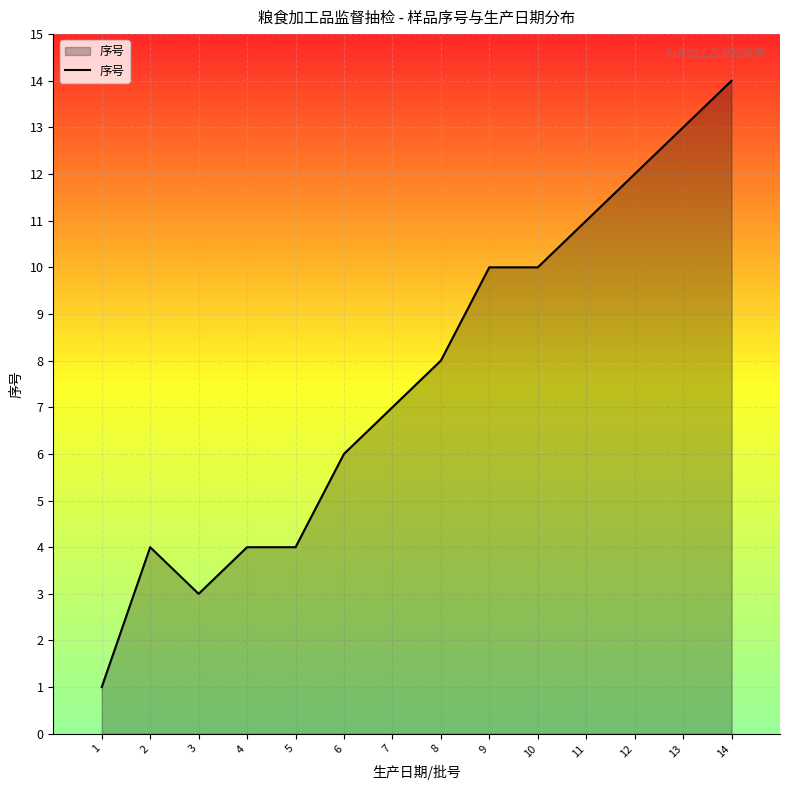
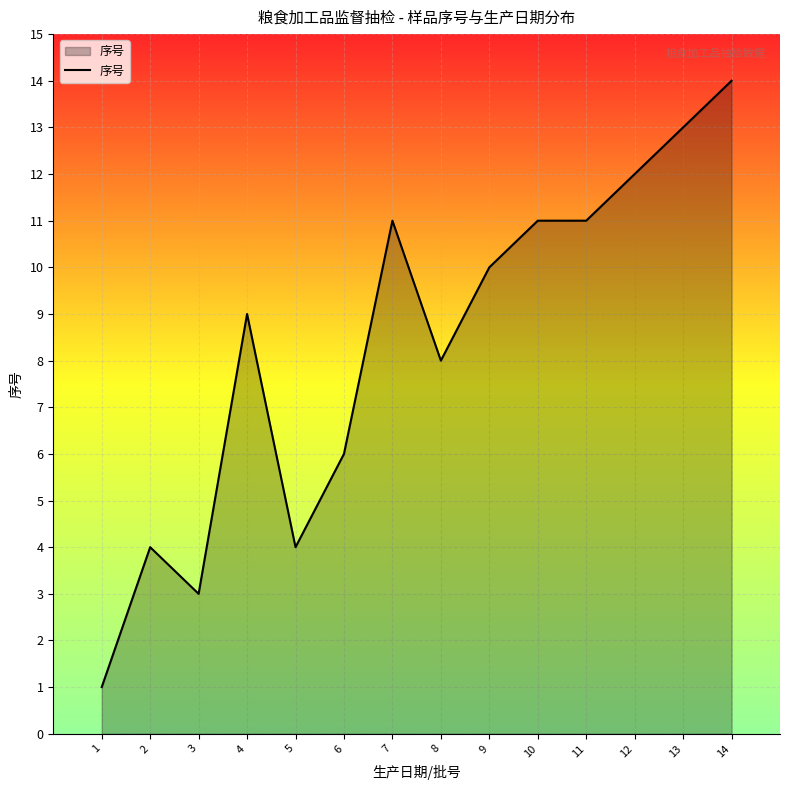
  {
    "1": 1,
    "2": 4,
    "3": 3,
-   "4": 4,
+   "4": 9,
    "5": 4,
    "6": 6,
-   "7": 7,
+   "7": 11,
    "8": 8,
    "9": 10,
-   "10": 10,
+   "10": 11,
    "11": 11,
    "12": 12,
    "13": 13,
    "14": 14
  }
